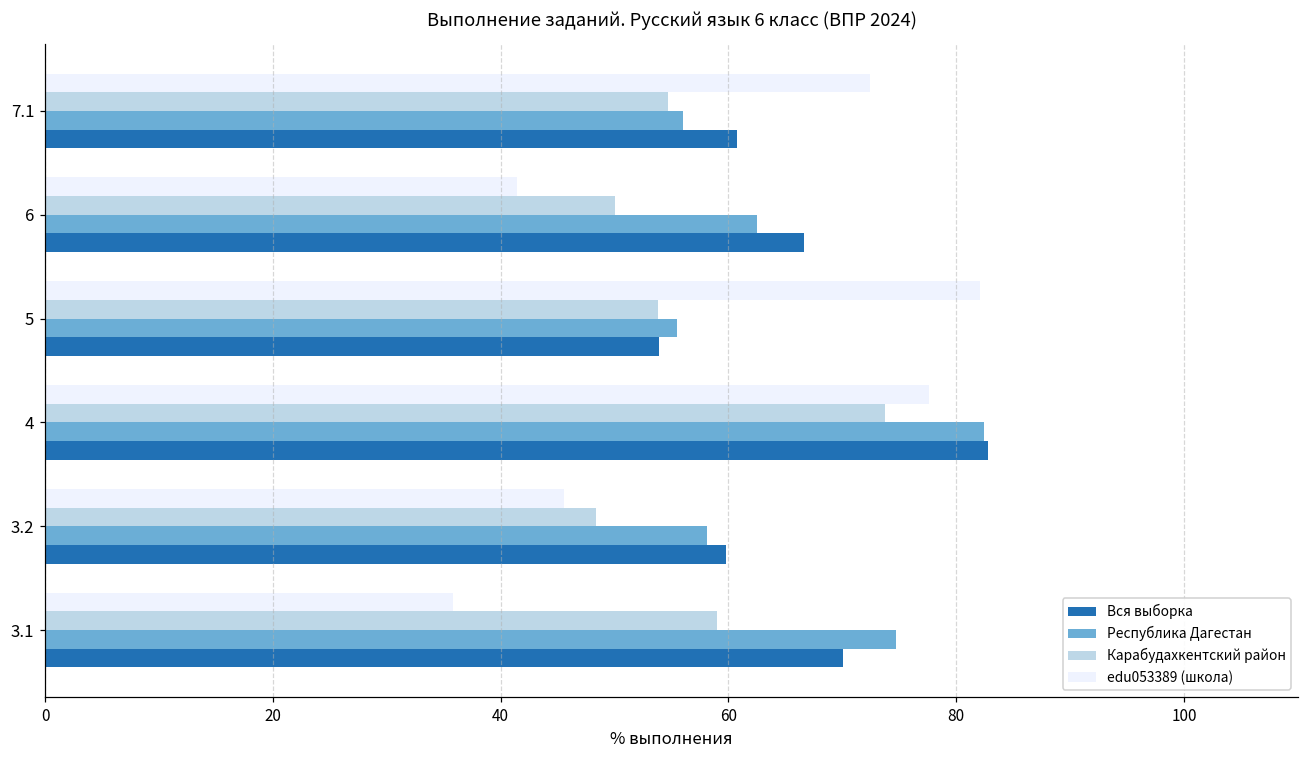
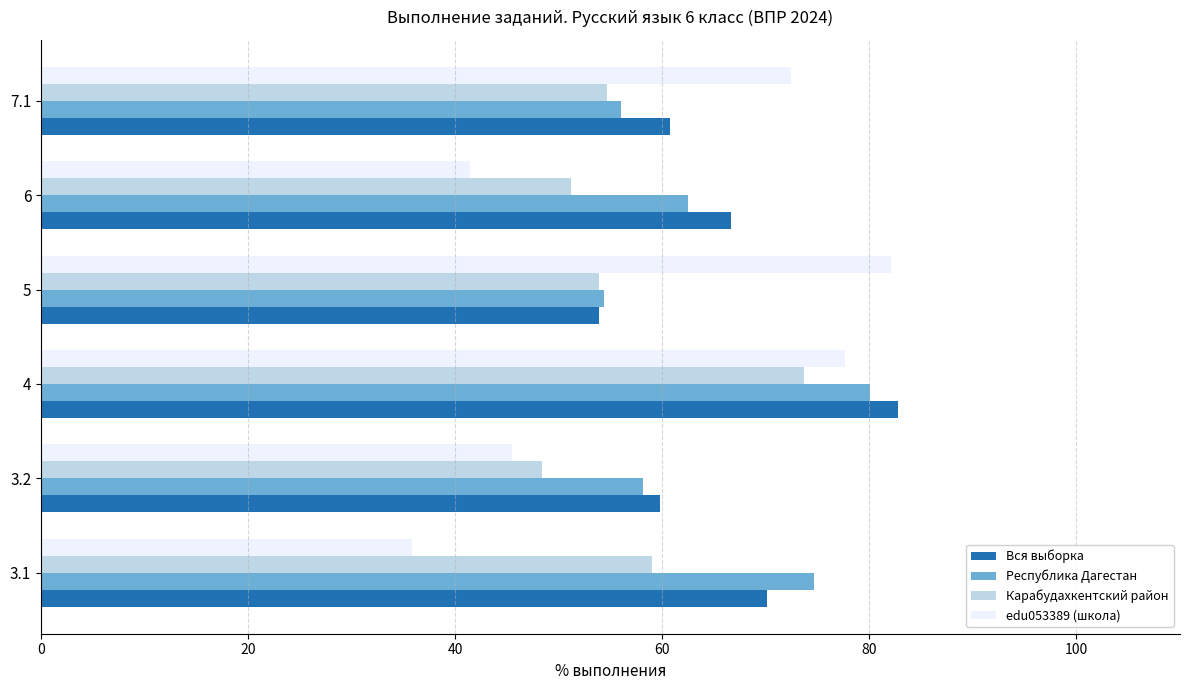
  {
    "Вся выборка": {
      "7.1": 60.7,
      "6": 66.6,
      "5": 53.9,
      "4": 82.8,
      "3.2": 59.8,
      "3.1": 70.1
    },
    "Республика Дагестан": {
      "7.1": 56.1,
      "6": 62.5,
-     "5": 55.5,
-     "4": 82.4,
+     "5": 54.4,
+     "4": 80.1,
      "3.2": 58.1,
      "3.1": 74.7
    },
    "Карабудахкентский район": {
      "7.1": 54.7,
-     "6": 50.1,
+     "6": 51.2,
      "5": 53.9,
      "4": 73.7,
      "3.2": 48.4,
      "3.1": 59.0
    },
    "edu053389 (школа)": {
      "7.1": 72.4,
      "6": 41.4,
      "5": 82.1,
      "4": 77.6,
      "3.2": 45.5,
      "3.1": 35.8
    }
  }
